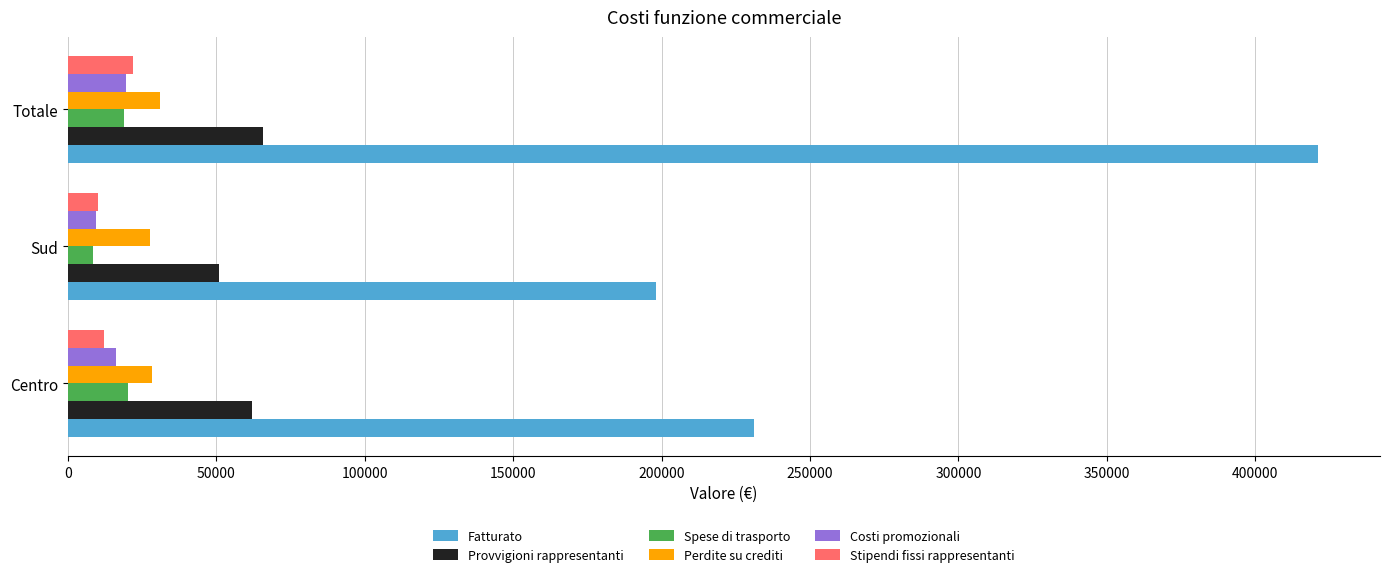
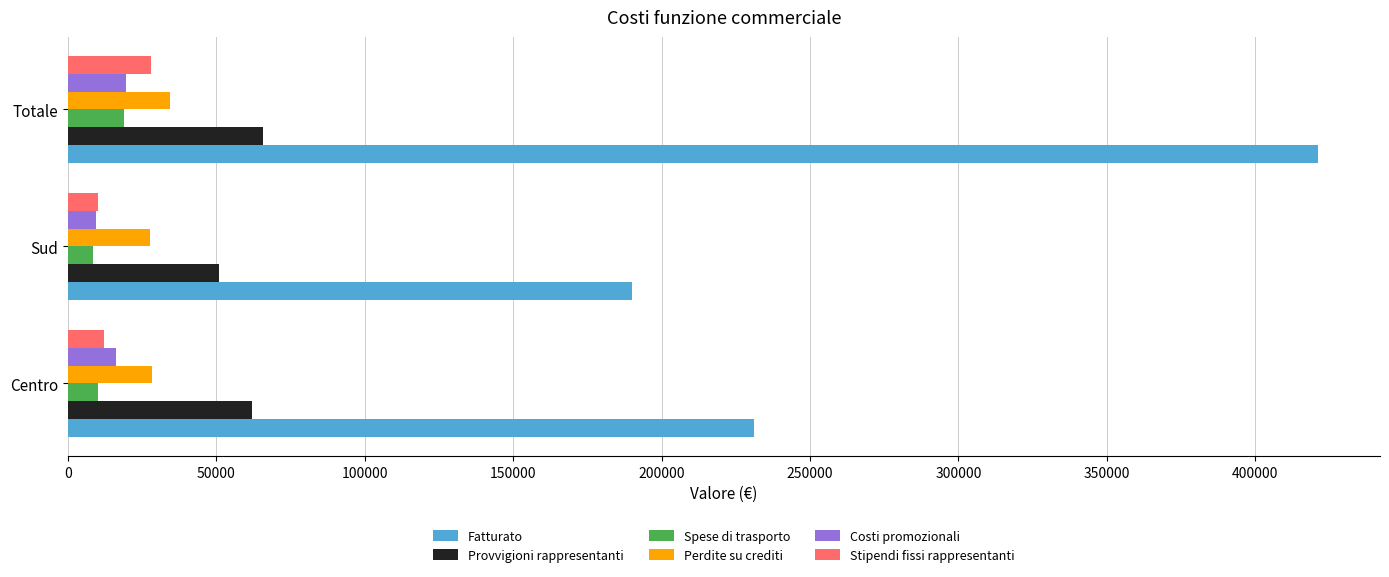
  {
    "Fatturato": {
      "Totale": 421000,
-     "Sud": 198000,
+     "Sud": 190000,
      "Centro": 231000
    },
    "Provvigioni rappresentanti": {
      "Totale": 66000,
      "Sud": 51000,
      "Centro": 62000
    },
    "Spese di trasporto": {
      "Totale": 19000,
      "Sud": 9000,
-     "Centro": 20000
+     "Centro": 10000
    },
    "Perdite su crediti": {
-     "Totale": 31000,
+     "Totale": 34000,
      "Sud": 27000,
      "Centro": 28000
    },
    "Costi promozionali": {
      "Totale": 20000,
      "Sud": 10000,
      "Centro": 16000
    },
    "Stipendi fissi rappresentanti": {
-     "Totale": 22000,
+     "Totale": 28000,
      "Sud": 10000,
      "Centro": 12000
    }
  }
